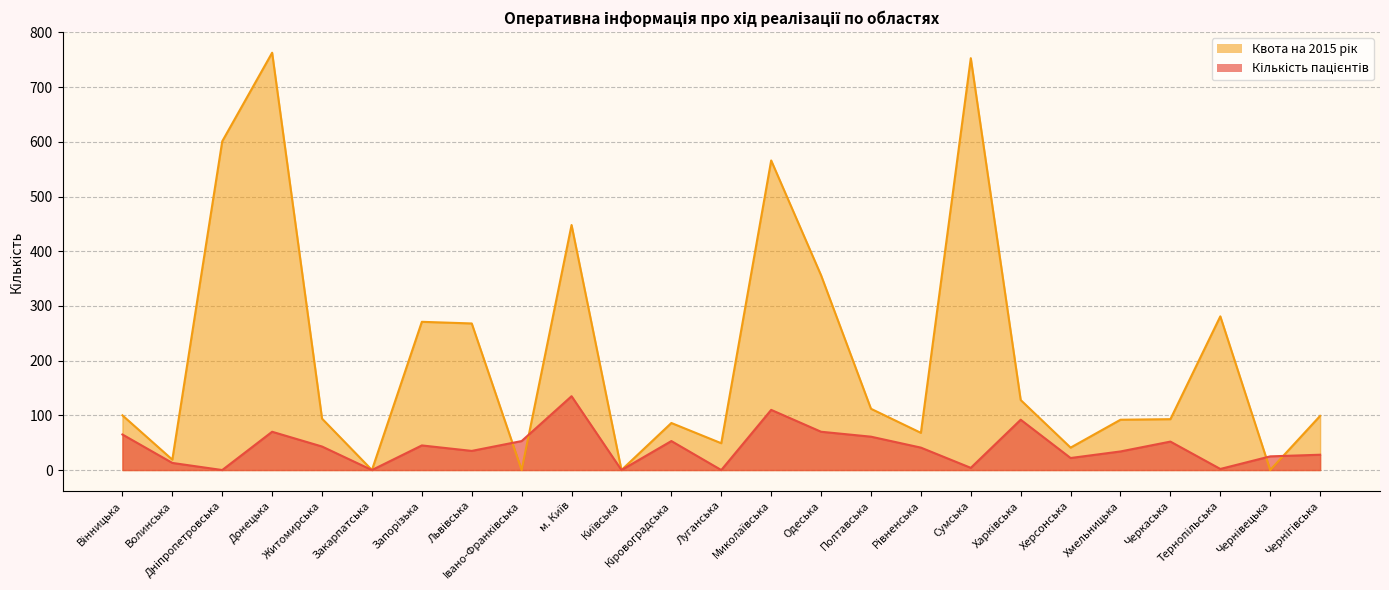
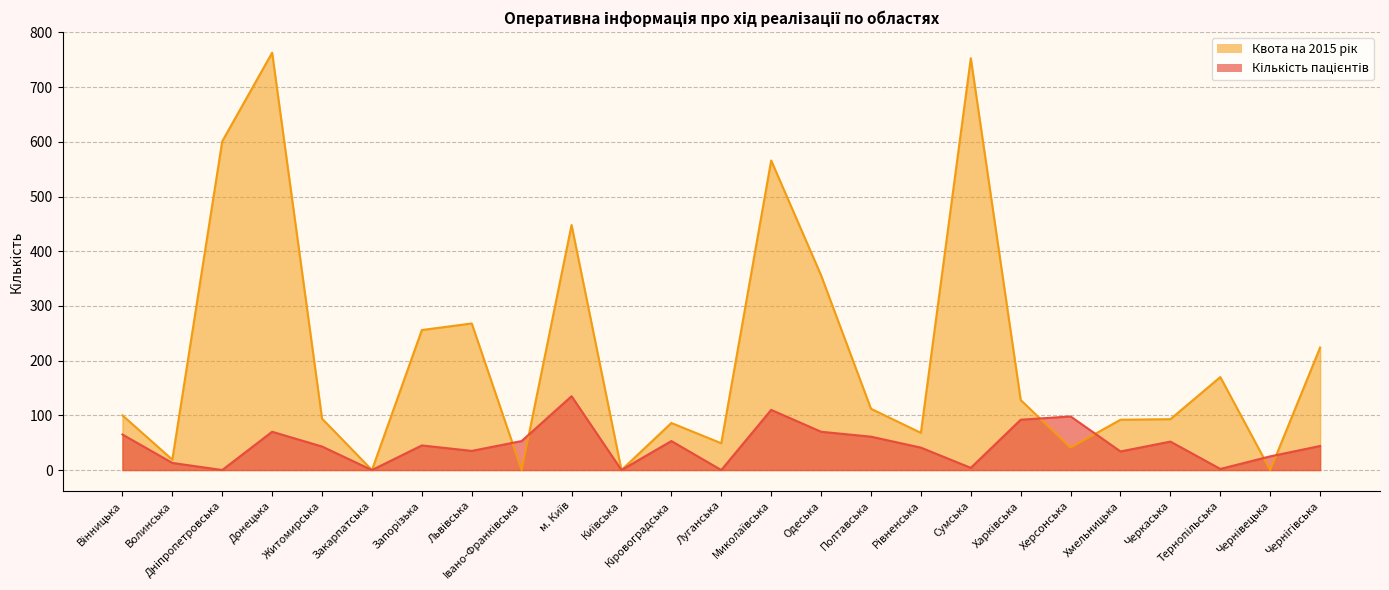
  {
    "Квота на 2015 рік": {
      "Вінницька": 100,
      "Волинська": 20,
      "Дніпропетровська": 600,
      "Донецька": 760,
      "Житомирська": 90,
-     "Запорізька": 270,
+     "Запорізька": 260,
      "Львівська": 270,
      "Івано-Франківська": 0,
      "м. Київ": 450,
      "Кіровоградська": 90,
      "Луганська": 50,
      "Миколаївська": 570,
      "Одеська": 360,
      "Полтавська": 110,
      "Рівненська": 70,
      "Сумська": 750,
      "Харківська": 130,
      "Херсонська": 40,
      "Хмельницька": 90,
      "Черкаська": 90,
-     "Тернопільська": 280,
+     "Тернопільська": 170,
      "Чернівецька": 0,
-     "Чернігівська": 100
+     "Чернігівська": 220
    },
    "Кількість пацієнтів": {
      "Вінницька": 70,
      "Волинська": 10,
      "Дніпропетровська": 0,
      "Донецька": 70,
      "Житомирська": 40,
      "Запорізька": 50,
      "Львівська": 40,
      "Івано-Франківська": 50,
      "м. Київ": 140,
      "Кіровоградська": 50,
      "Луганська": 0,
      "Миколаївська": 110,
      "Одеська": 70,
      "Полтавська": 60,
      "Рівненська": 40,
      "Сумська": 0,
      "Харківська": 90,
-     "Херсонська": 20,
+     "Херсонська": 100,
      "Хмельницька": 30,
      "Черкаська": 50,
      "Тернопільська": 0,
      "Чернівецька": 30,
-     "Чернігівська": 30
+     "Чернігівська": 40
    }
  }
